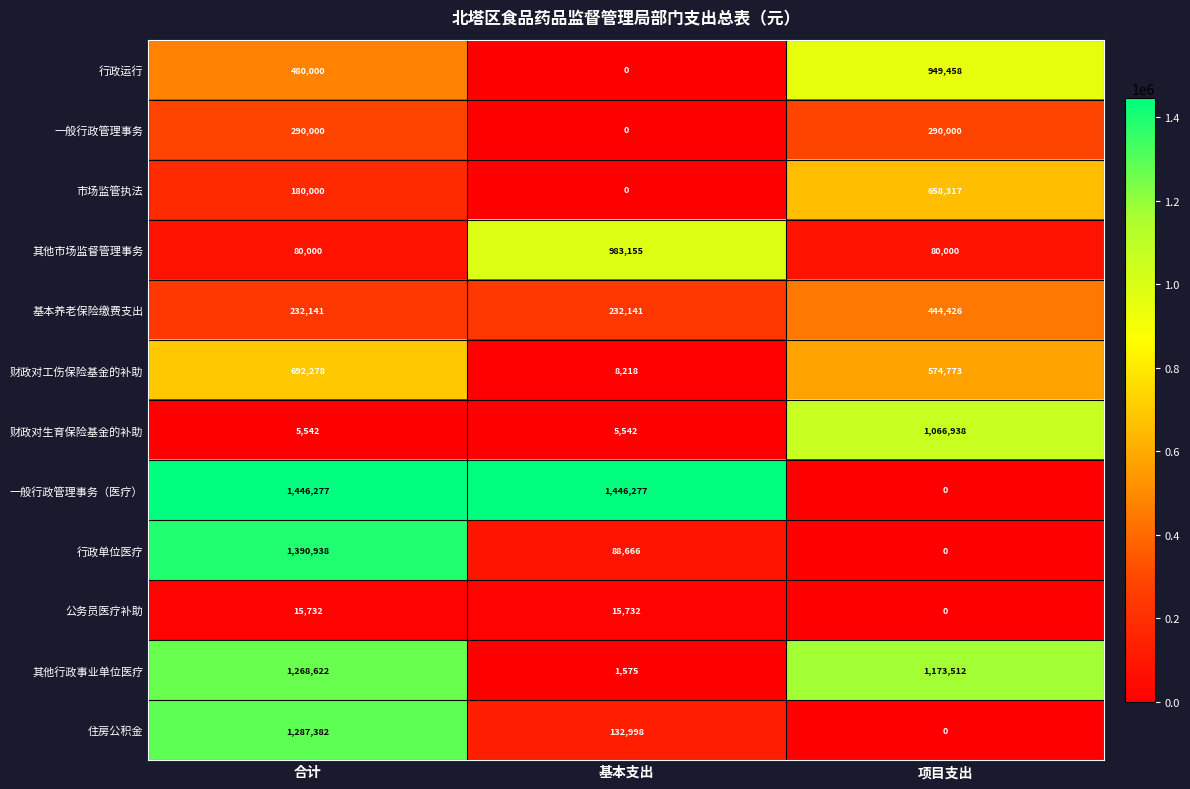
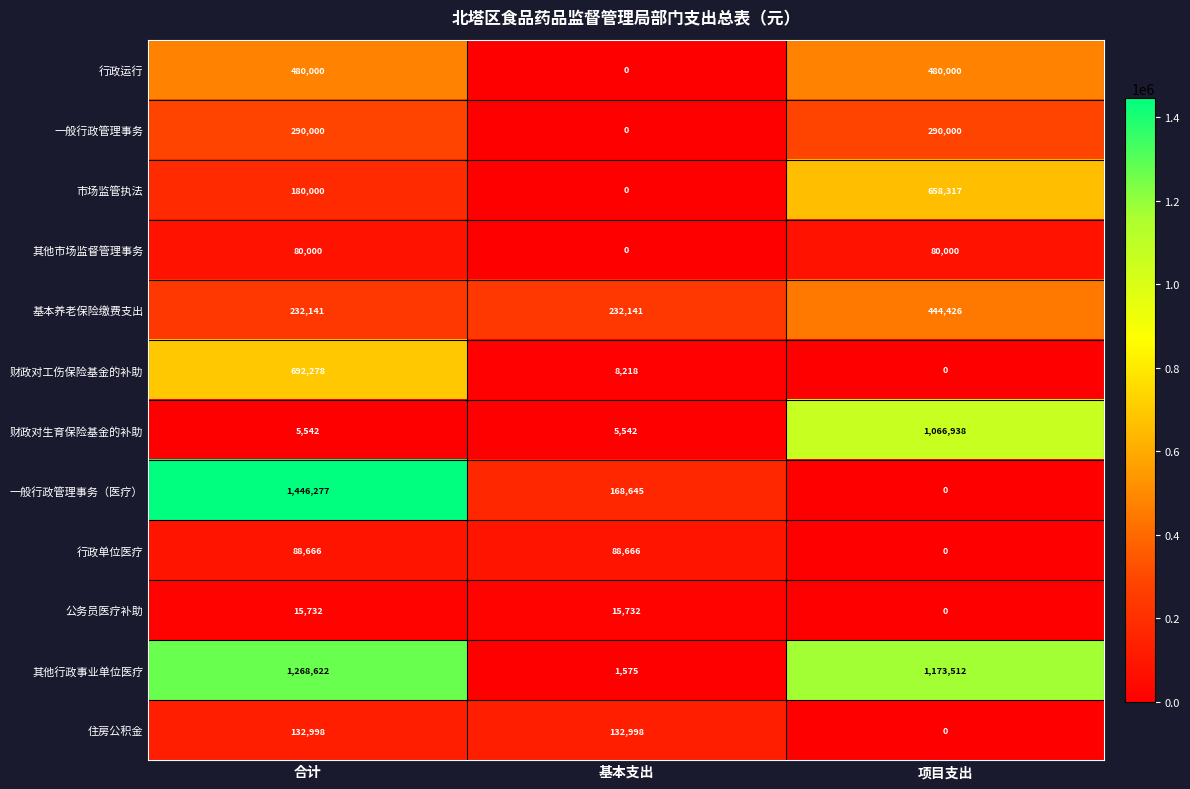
  {
    "行政运行": {
      "合计": "480,000",
      "基本支出": "0",
-     "项目支出": "949,458"
+     "项目支出": "480,000"
    },
    "一般行政管理事务": {
      "合计": "290,000",
      "基本支出": "0",
      "项目支出": "290,000"
    },
    "市场监管执法": {
      "合计": "180,000",
      "基本支出": "0",
      "项目支出": "658,317"
    },
    "其他市场监督管理事务": {
      "合计": "80,000",
-     "基本支出": "983,155",
+     "基本支出": "0",
      "项目支出": "80,000"
    },
    "基本养老保险缴费支出": {
      "合计": "232,141",
      "基本支出": "232,141",
      "项目支出": "444,426"
    },
    "财政对工伤保险基金的补助": {
      "合计": "692,278",
      "基本支出": "8,218",
-     "项目支出": "574,773"
+     "项目支出": "0"
    },
    "财政对生育保险基金的补助": {
      "合计": "5,542",
      "基本支出": "5,542",
      "项目支出": "1,066,938"
    },
    "一般行政管理事务（医疗）": {
      "合计": "1,446,277",
-     "基本支出": "1,446,277",
+     "基本支出": "168,645",
      "项目支出": "0"
    },
    "行政单位医疗": {
-     "合计": "1,390,938",
+     "合计": "88,666",
      "基本支出": "88,666",
      "项目支出": "0"
    },
    "公务员医疗补助": {
      "合计": "15,732",
      "基本支出": "15,732",
      "项目支出": "0"
    },
    "其他行政事业单位医疗": {
      "合计": "1,268,622",
      "基本支出": "1,575",
      "项目支出": "1,173,512"
    },
    "住房公积金": {
-     "合计": "1,287,382",
+     "合计": "132,998",
      "基本支出": "132,998",
      "项目支出": "0"
    }
  }
